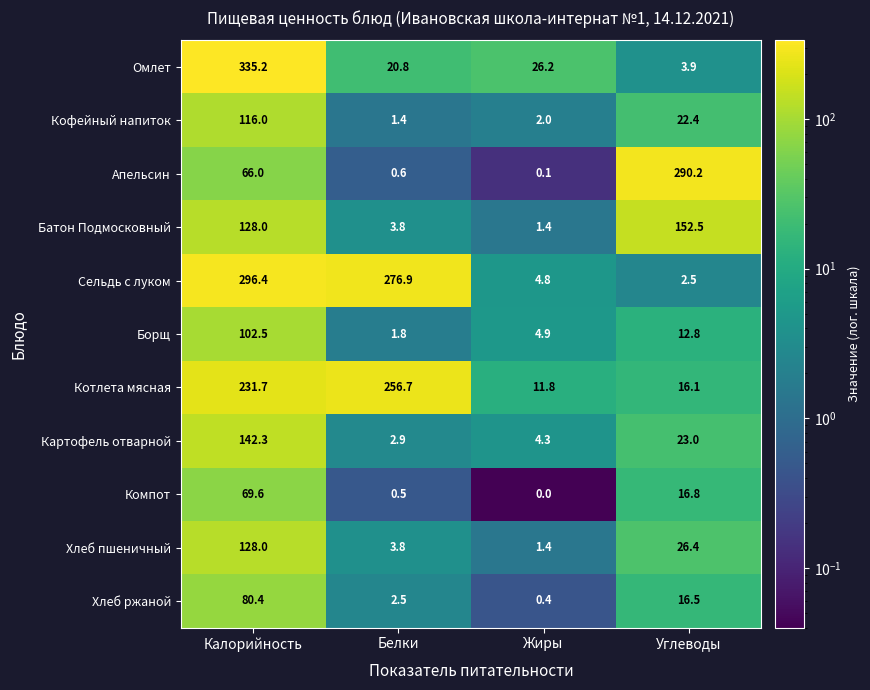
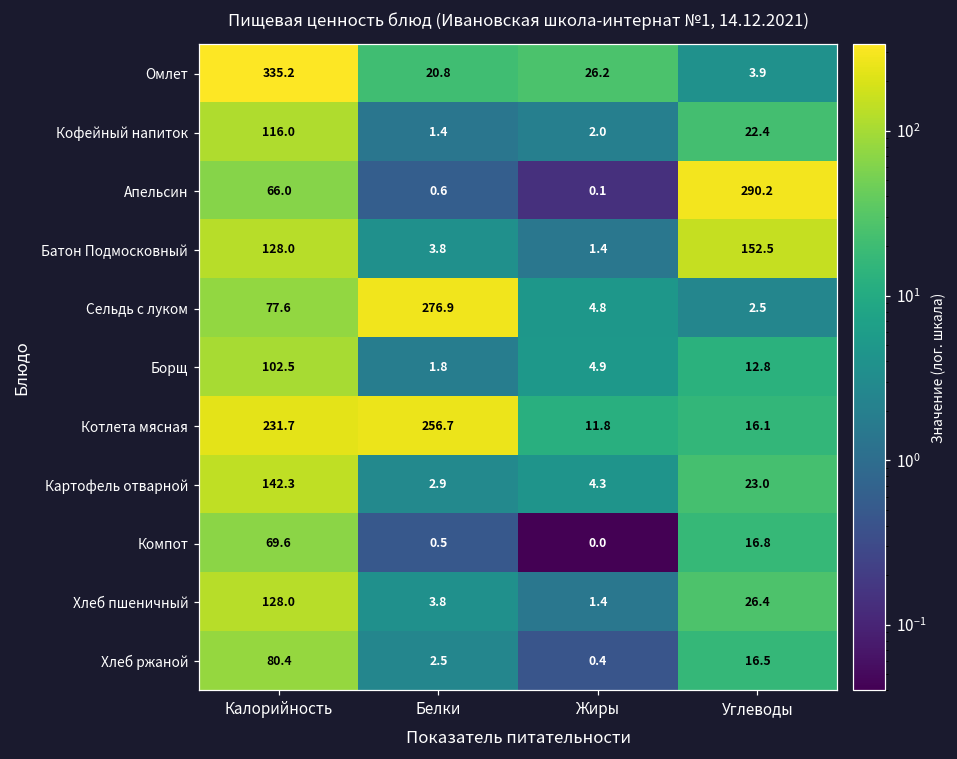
  {
    "Омлет": {
      "Калорийность": 335.2,
      "Белки": 20.8,
      "Жиры": 26.2,
      "Углеводы": 3.9
    },
    "Кофейный напиток": {
      "Калорийность": 116.0,
      "Белки": 1.4,
      "Жиры": 2.0,
      "Углеводы": 22.4
    },
    "Апельсин": {
      "Калорийность": 66.0,
      "Белки": 0.6,
      "Жиры": 0.1,
      "Углеводы": 290.2
    },
    "Батон Подмосковный": {
      "Калорийность": 128.0,
      "Белки": 3.8,
      "Жиры": 1.4,
      "Углеводы": 152.5
    },
    "Сельдь с луком": {
-     "Калорийность": 296.4,
+     "Калорийность": 77.6,
      "Белки": 276.9,
      "Жиры": 4.8,
      "Углеводы": 2.5
    },
    "Борщ": {
      "Калорийность": 102.5,
      "Белки": 1.8,
      "Жиры": 4.9,
      "Углеводы": 12.8
    },
    "Котлета мясная": {
      "Калорийность": 231.7,
      "Белки": 256.7,
      "Жиры": 11.8,
      "Углеводы": 16.1
    },
    "Картофель отварной": {
      "Калорийность": 142.3,
      "Белки": 2.9,
      "Жиры": 4.3,
      "Углеводы": 23.0
    },
    "Компот": {
      "Калорийность": 69.6,
      "Белки": 0.5,
      "Жиры": 0.0,
      "Углеводы": 16.8
    },
    "Хлеб пшеничный": {
      "Калорийность": 128.0,
      "Белки": 3.8,
      "Жиры": 1.4,
      "Углеводы": 26.4
    },
    "Хлеб ржаной": {
      "Калорийность": 80.4,
      "Белки": 2.5,
      "Жиры": 0.4,
      "Углеводы": 16.5
    }
  }
